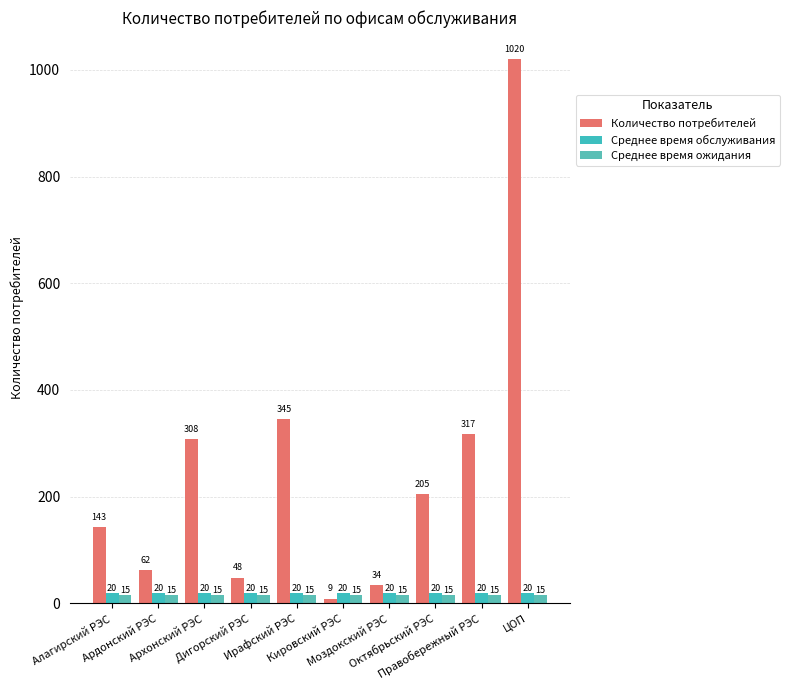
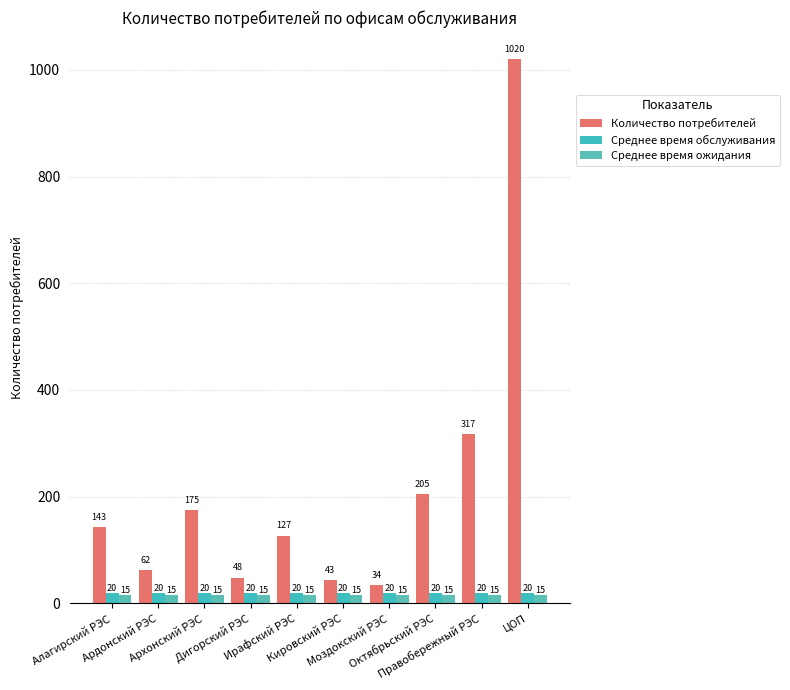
  {
    "Количество потребителей": {
      "Алагирский РЭС": 143,
      "Ардонский РЭС": 62,
-     "Архонский РЭС": 308,
+     "Архонский РЭС": 175,
      "Дигорский РЭС": 48,
-     "Ирафский РЭС": 345,
-     "Кировский РЭС": 9,
+     "Ирафский РЭС": 127,
+     "Кировский РЭС": 43,
      "Моздокский РЭС": 34,
      "Октябрьский РЭС": 205,
      "Правобережный РЭС": 317,
      "ЦОП": 1020
    }
  }
